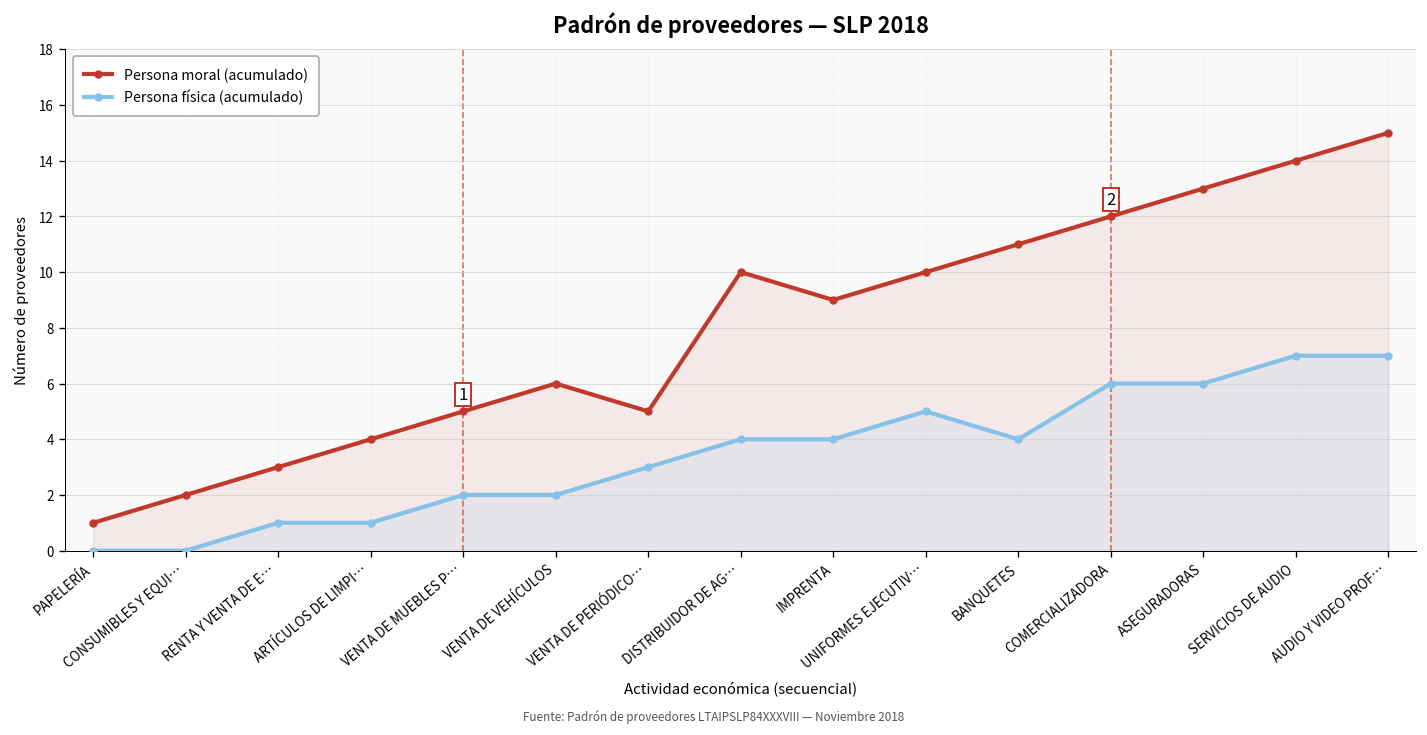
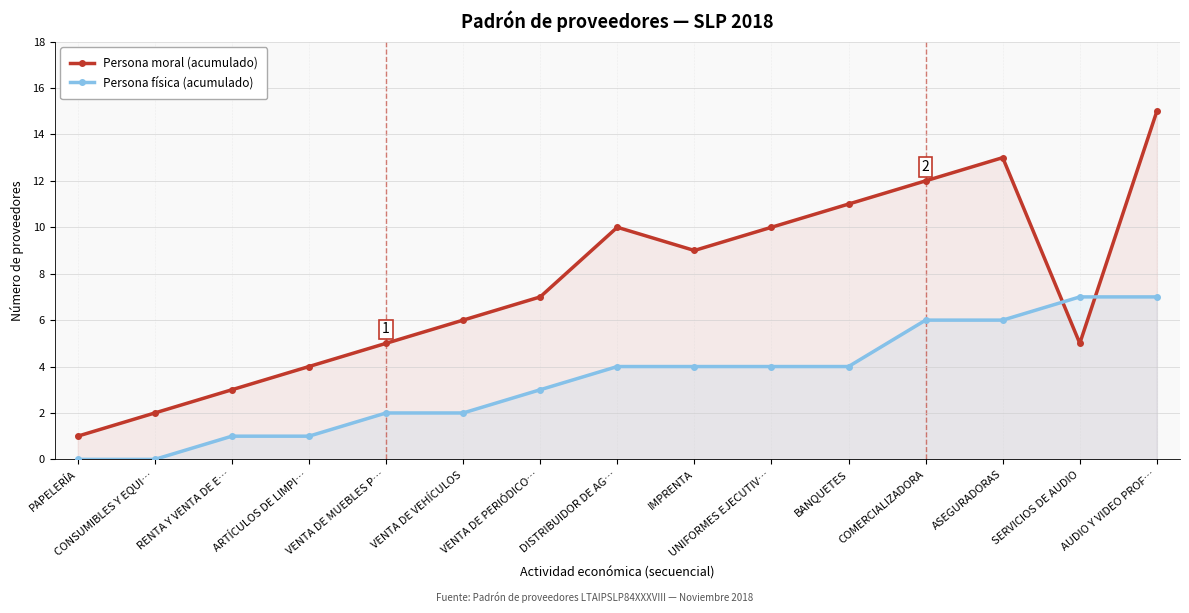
  {
    "Persona moral (acumulado)": {
      "PAPELERÍA": 1,
      "CONSUMIBLES Y EQUI…": 2,
      "RENTA Y VENTA DE E…": 3,
      "ARTÍCULOS DE LIMPI…": 4,
      "VENTA DE VEHÍCULOS": 6,
-     "VENTA DE PERIÓDICO…": 5,
+     "VENTA DE PERIÓDICO…": 7,
      "DISTRIBUIDOR DE AG…": 10,
      "IMPRENTA": 9,
      "UNIFORMES EJECUTIV…": 10,
      "BANQUETES": 11,
      "ASEGURADORAS": 13,
-     "SERVICIOS DE AUDIO": 14,
+     "SERVICIOS DE AUDIO": 5,
      "AUDIO Y VIDEO PROF…": 15
    },
    "Persona física (acumulado)": {
      "PAPELERÍA": 0,
      "CONSUMIBLES Y EQUI…": 0,
      "RENTA Y VENTA DE E…": 1,
      "ARTÍCULOS DE LIMPI…": 1,
      "VENTA DE MUEBLES P…": 2,
      "VENTA DE VEHÍCULOS": 2,
      "VENTA DE PERIÓDICO…": 3,
      "DISTRIBUIDOR DE AG…": 4,
      "IMPRENTA": 4,
-     "UNIFORMES EJECUTIV…": 5,
+     "UNIFORMES EJECUTIV…": 4,
      "BANQUETES": 4,
      "COMERCIALIZADORA": 6,
      "ASEGURADORAS": 6,
      "SERVICIOS DE AUDIO": 7,
      "AUDIO Y VIDEO PROF…": 7
    }
  }
